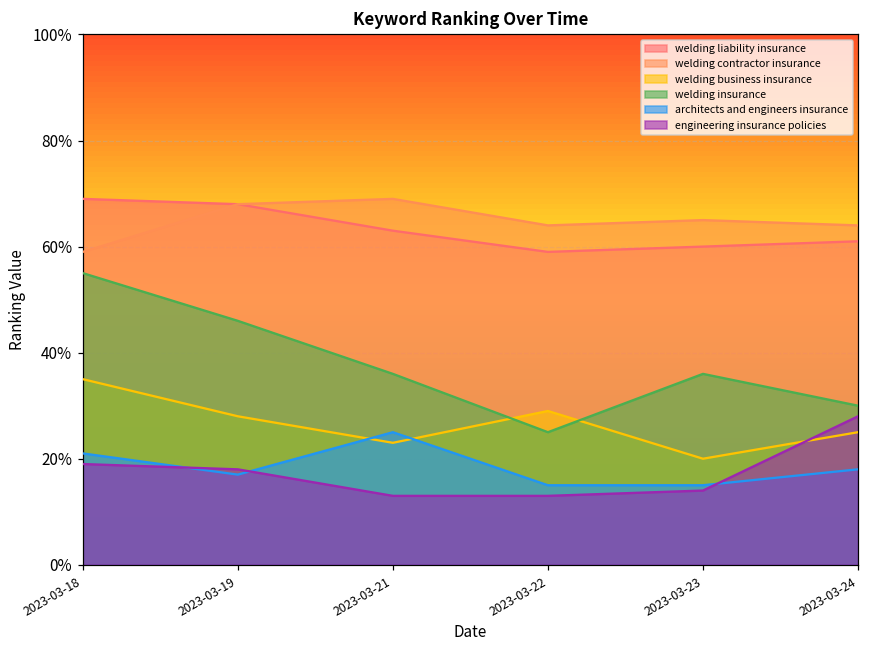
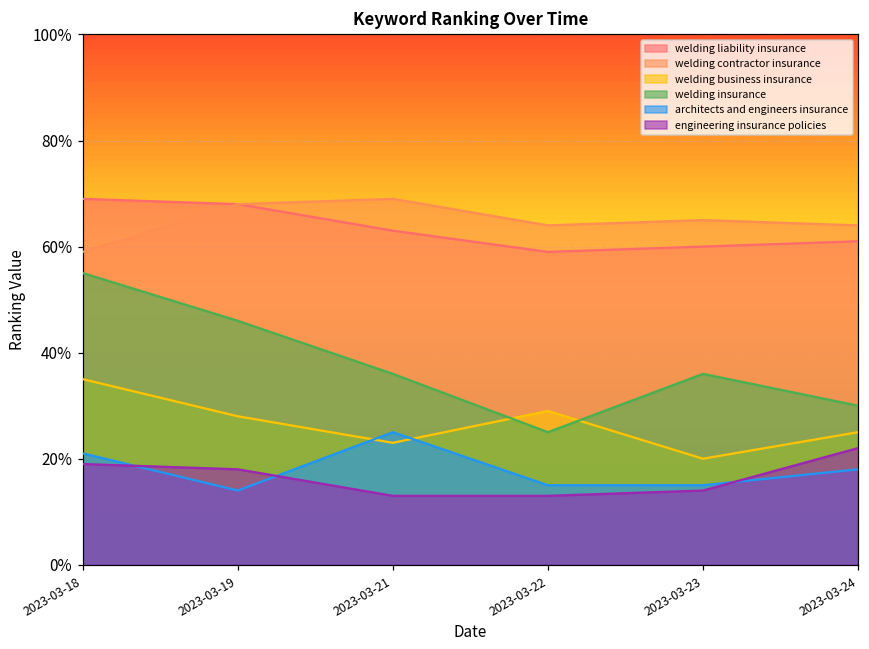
  {
    "welding business insurance": {
      "2023-03-18": "35%",
      "2023-03-19": "28%",
      "2023-03-21": "23%",
      "2023-03-22": "29%",
      "2023-03-23": "20%",
      "2023-03-24": "25%"
    },
    "welding insurance": {
      "2023-03-18": "55%",
      "2023-03-19": "46%",
      "2023-03-21": "36%",
      "2023-03-22": "25%",
      "2023-03-23": "36%",
      "2023-03-24": "30%"
    },
    "architects and engineers insurance": {
      "2023-03-18": "21%",
-     "2023-03-19": "17%",
+     "2023-03-19": "14%",
      "2023-03-21": "25%",
      "2023-03-22": "15%",
      "2023-03-23": "15%",
      "2023-03-24": "18%"
    },
    "engineering insurance policies": {
      "2023-03-18": "19%",
      "2023-03-19": "18%",
      "2023-03-21": "13%",
      "2023-03-22": "13%",
      "2023-03-23": "14%",
-     "2023-03-24": "28%"
+     "2023-03-24": "22%"
    }
  }
